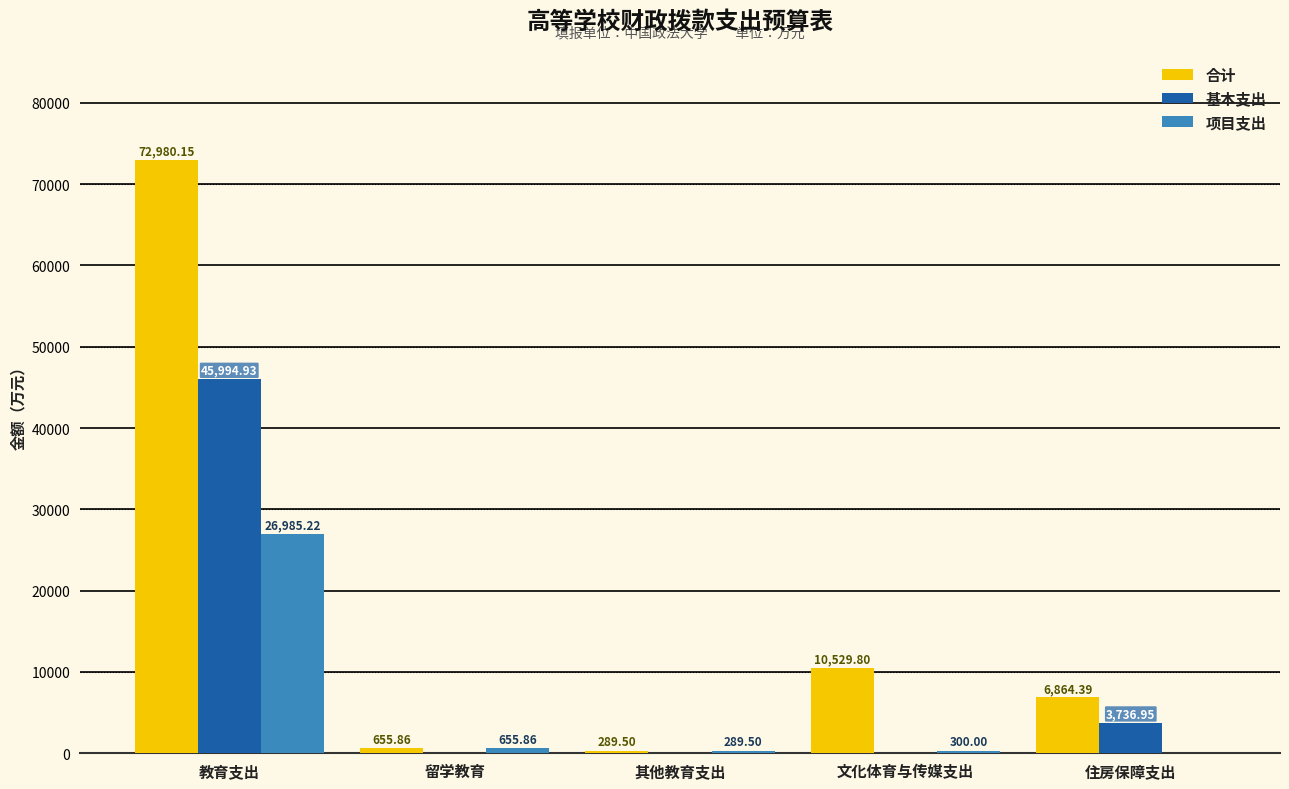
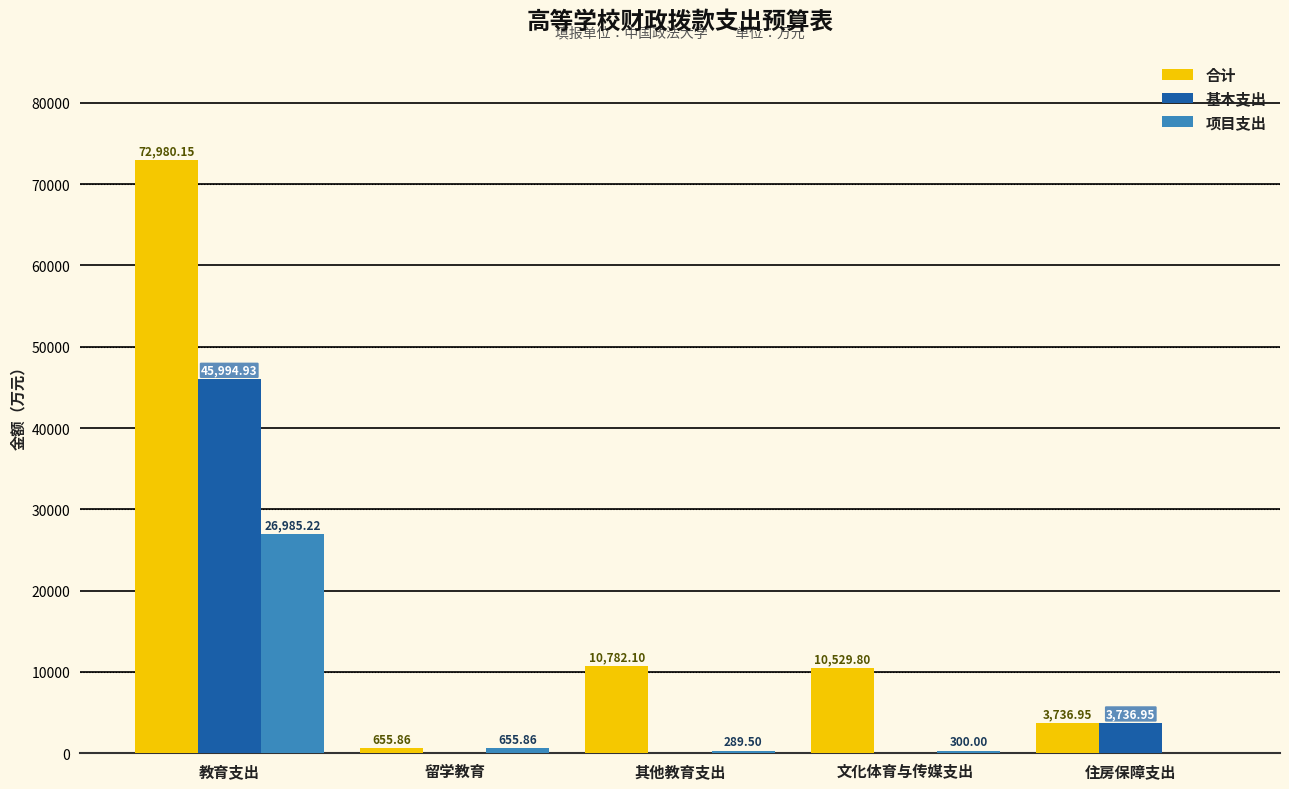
  {
    "合计": {
      "教育支出": "72,980.15",
      "留学教育": "655.86",
-     "其他教育支出": "289.50",
+     "其他教育支出": "10,782.10",
      "文化体育与传媒支出": "10,529.80",
-     "住房保障支出": "6,864.39"
+     "住房保障支出": "3,736.95"
    }
  }
